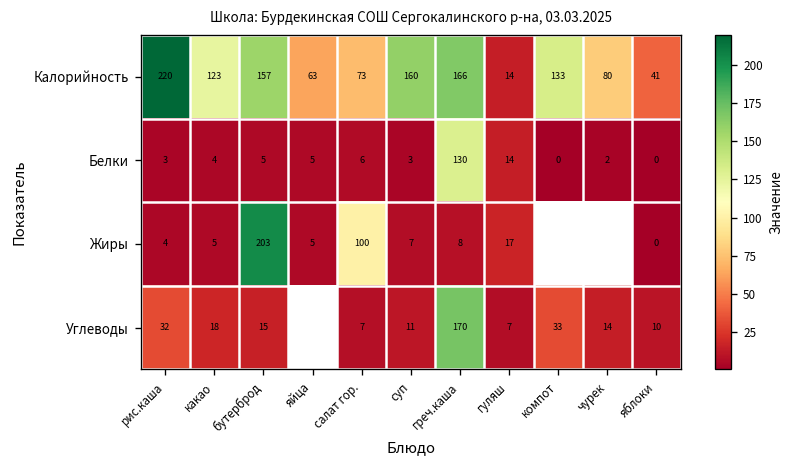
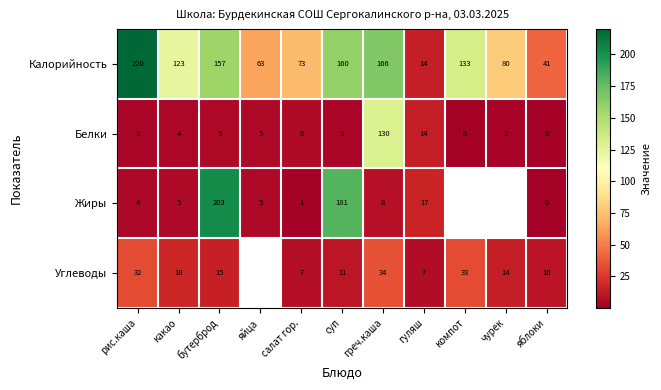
  {
    "Калорийность": {
      "рис.каша": 220,
      "какао": 123,
      "бутерброд": 157,
      "яйца": 63,
      "салат гор.": 73,
      "суп": 160,
      "греч.каша": 166,
      "гуляш": 14,
      "компот": 133,
      "чурек": 80,
      "яблоки": 41
    },
    "Белки": {
      "рис.каша": 3,
      "какао": 4,
      "бутерброд": 5,
      "яйца": 5,
      "салат гор.": 6,
      "суп": 3,
      "греч.каша": 130,
      "гуляш": 14,
      "компот": 0,
      "чурек": 2,
      "яблоки": 0
    },
    "Жиры": {
      "рис.каша": 4,
      "какао": 5,
      "бутерброд": 203,
      "яйца": 5,
-     "салат гор.": 100,
-     "суп": 7,
+     "салат гор.": 1,
+     "суп": 181,
      "греч.каша": 8,
      "гуляш": 17,
      "яблоки": 0
    },
    "Углеводы": {
      "рис.каша": 32,
      "какао": 18,
      "бутерброд": 15,
      "салат гор.": 7,
      "суп": 11,
-     "греч.каша": 170,
+     "греч.каша": 34,
      "гуляш": 7,
      "компот": 33,
      "чурек": 14,
      "яблоки": 10
    }
  }
